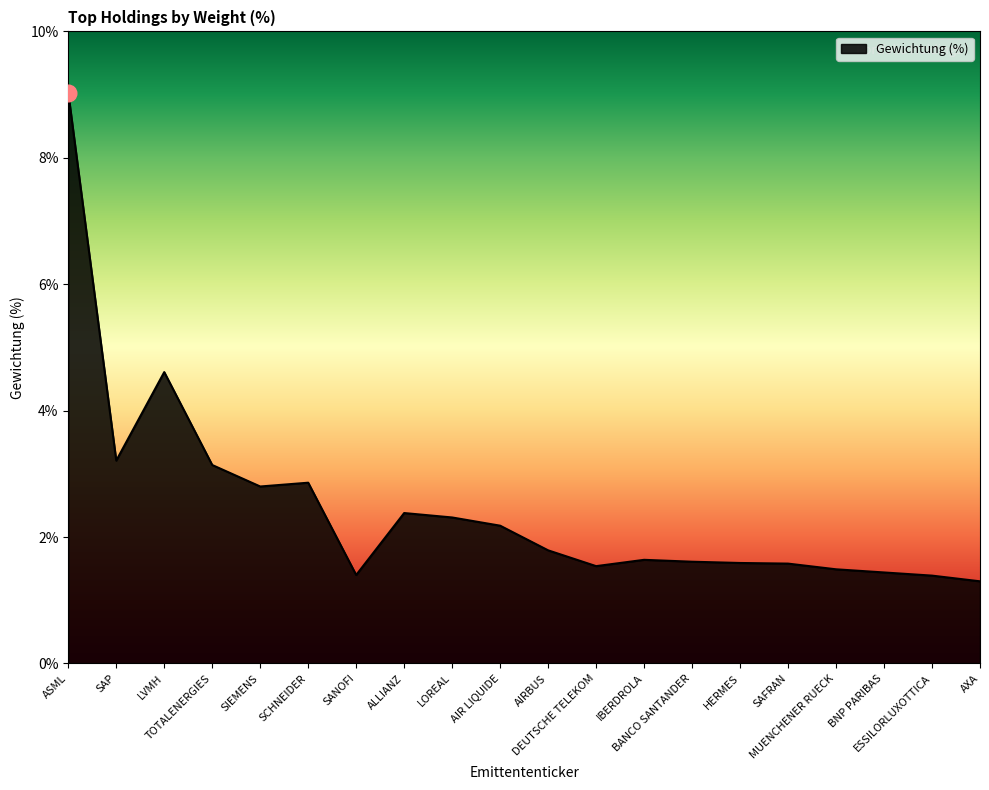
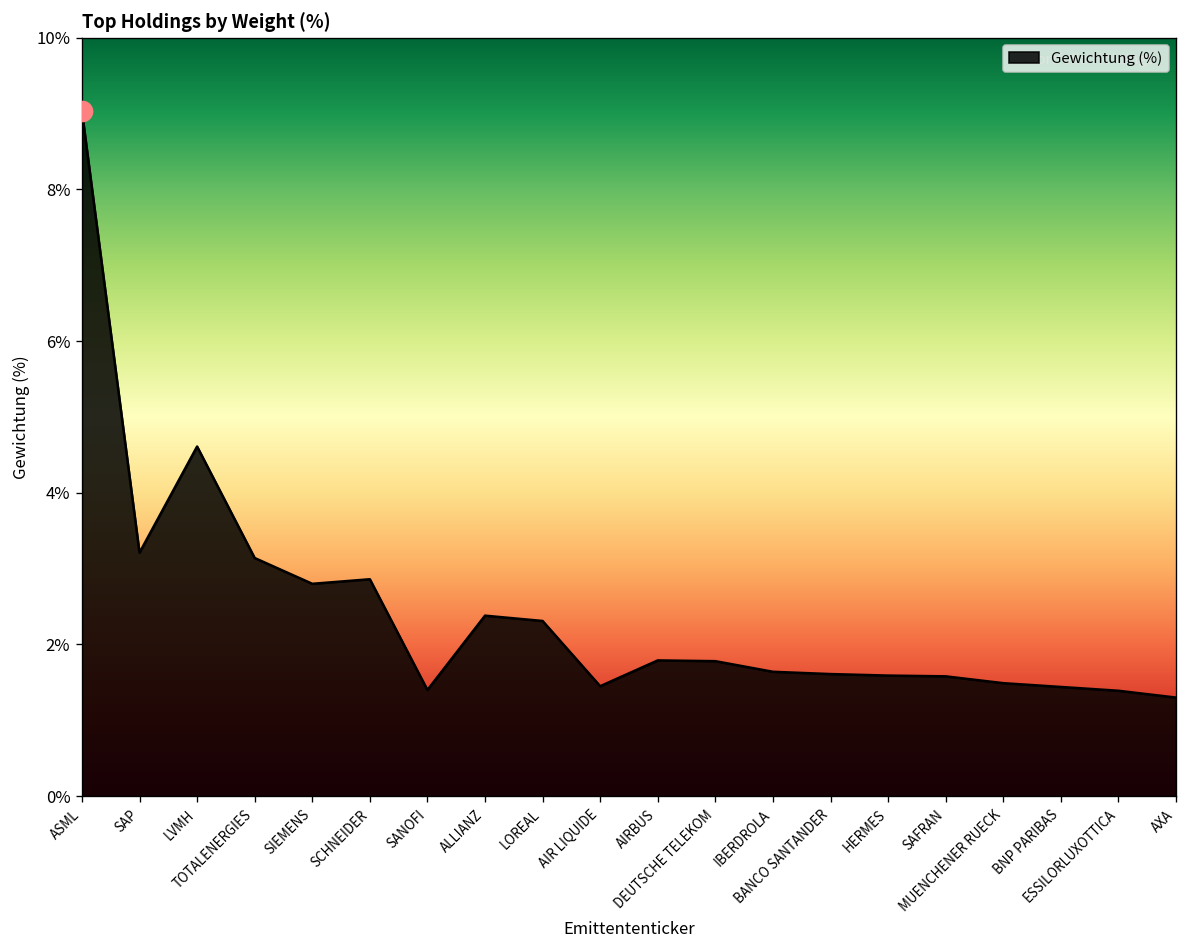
  {
    "Gewichtung (%)": {
      "SAP": "3.2%",
      "LVMH": "4.6%",
      "TOTALENERGIES": "3.1%",
      "SIEMENS": "2.8%",
      "SCHNEIDER": "2.9%",
      "SANOFI": "1.4%",
      "ALLIANZ": "2.4%",
      "LOREAL": "2.3%",
-     "AIR LIQUIDE": "2.2%",
+     "AIR LIQUIDE": "1.5%",
      "AIRBUS": "1.8%",
-     "DEUTSCHE TELEKOM": "1.5%",
+     "DEUTSCHE TELEKOM": "1.8%",
      "IBERDROLA": "1.6%",
      "BANCO SANTANDER": "1.6%",
      "HERMES": "1.6%",
      "SAFRAN": "1.6%",
      "MUENCHENER RUECK": "1.5%",
      "BNP PARIBAS": "1.4%",
      "ESSILORLUXOTTICA": "1.4%",
      "AXA": "1.3%"
    }
  }
